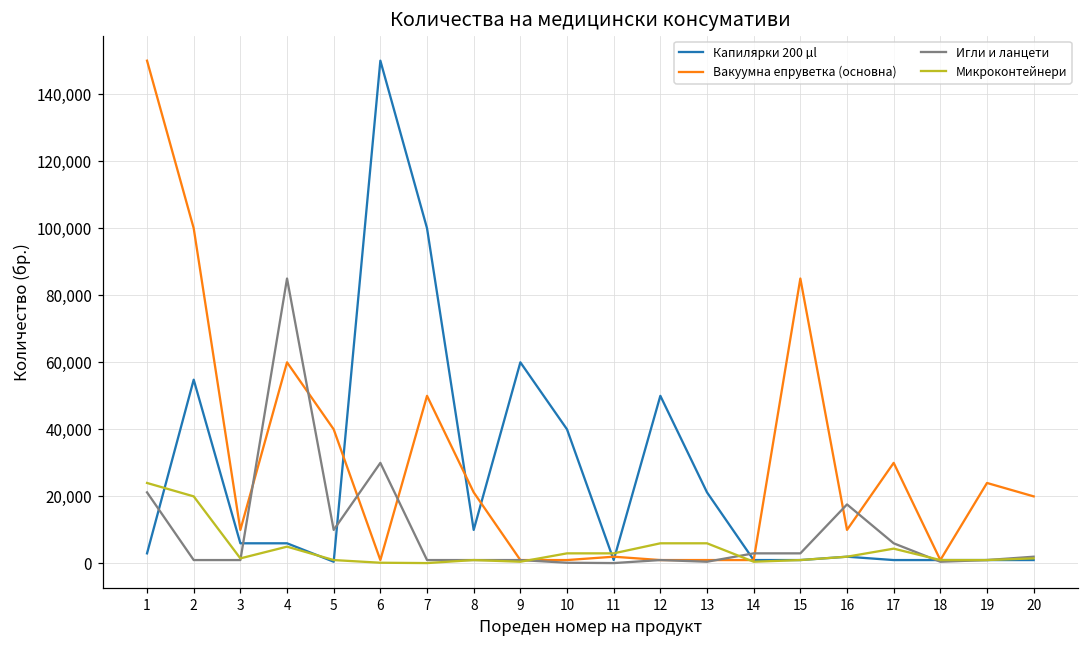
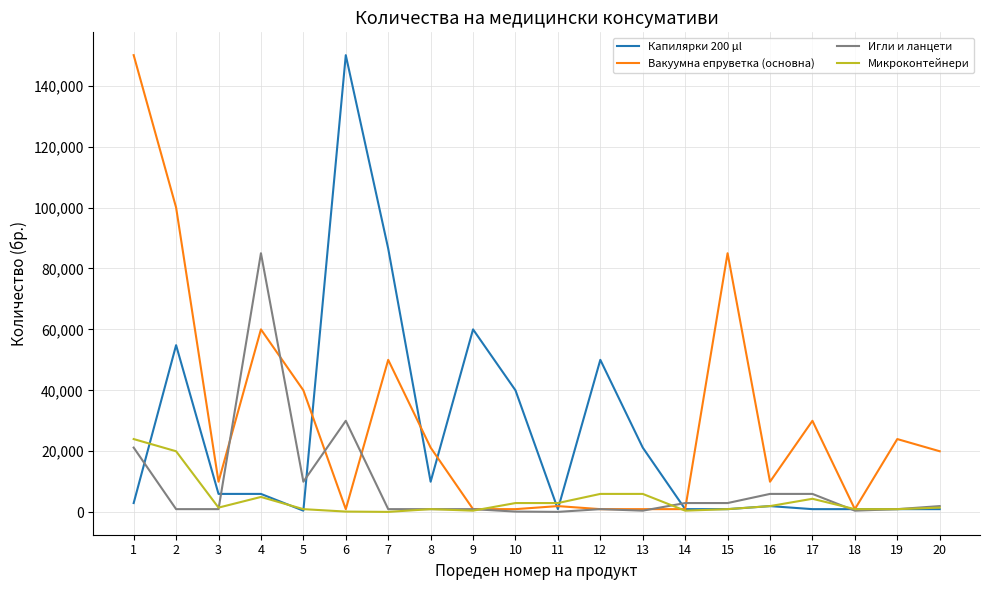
  {
    "Капилярки 200 µl": {
      "1": "3,000",
      "2": "55,000",
      "3": "6,000",
      "4": "6,000",
      "6": "150,000",
-     "7": "100,000",
+     "7": "87,000",
      "8": "10,000",
      "9": "60,000",
      "10": "40,000",
      "11": "1,000",
      "12": "50,000",
      "13": "21,000",
      "17": "1,000"
    },
    "Вакуумна епруветка (основна)": {
      "1": "150,000",
      "2": "100,000",
      "3": "10,000",
      "4": "60,000",
      "5": "40,000",
      "7": "50,000",
      "8": "21,000",
      "11": "2,000",
      "15": "85,000",
      "16": "10,000",
      "17": "30,000",
      "19": "24,000",
      "20": "20,000"
    },
    "Игли и ланцети": {
      "1": "21,000",
      "2": "1,000",
      "4": "85,000",
      "5": "10,000",
      "6": "30,000",
      "7": "1,000",
      "11": "0",
      "14": "3,000",
      "15": "3,000",
-     "16": "18,000",
+     "16": "6,000",
      "17": "6,000"
    },
    "Микроконтейнери": {
      "1": "24,000",
      "2": "20,000",
      "4": "5,000",
      "7": "0",
      "10": "3,000",
      "11": "3,000",
      "12": "6,000",
      "13": "6,000",
      "17": "4,000"
    }
  }
